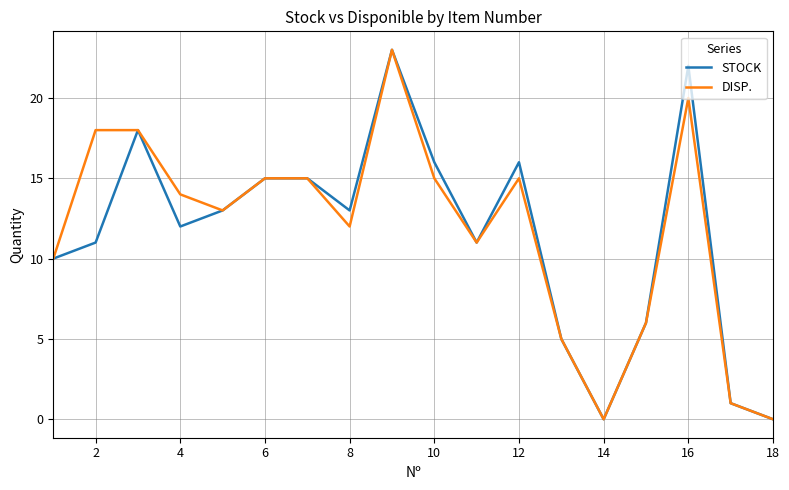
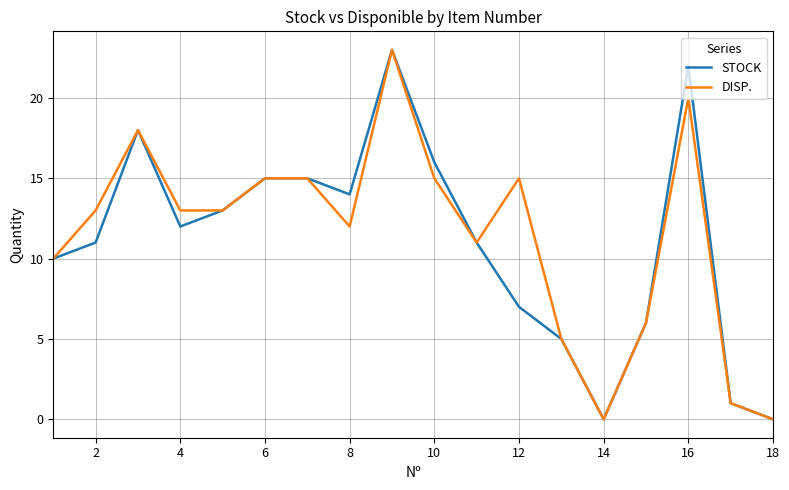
  {
    "STOCK": {
      "2": 11,
      "4": 12,
-     "8": 13,
+     "8": 14,
      "10": 16,
-     "12": 16
+     "12": 7
    },
    "DISP.": {
-     "2": 18,
-     "4": 14,
+     "2": 13,
+     "4": 13,
      "8": 12,
      "10": 15,
      "12": 15
    }
  }
